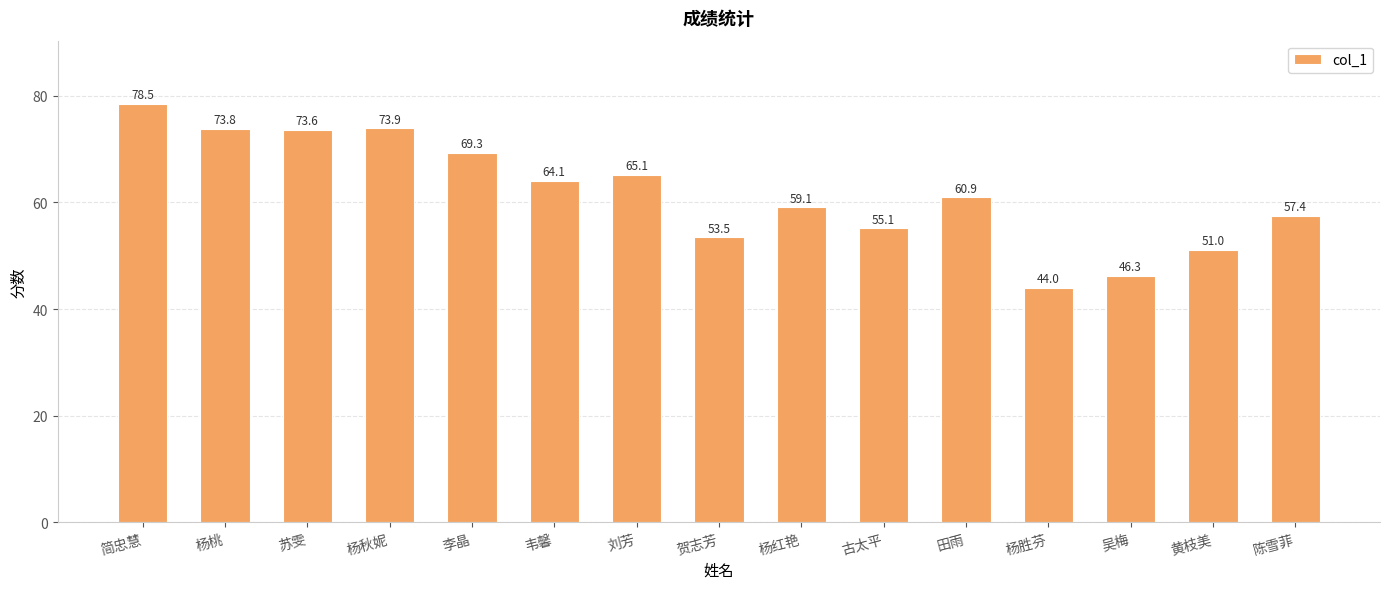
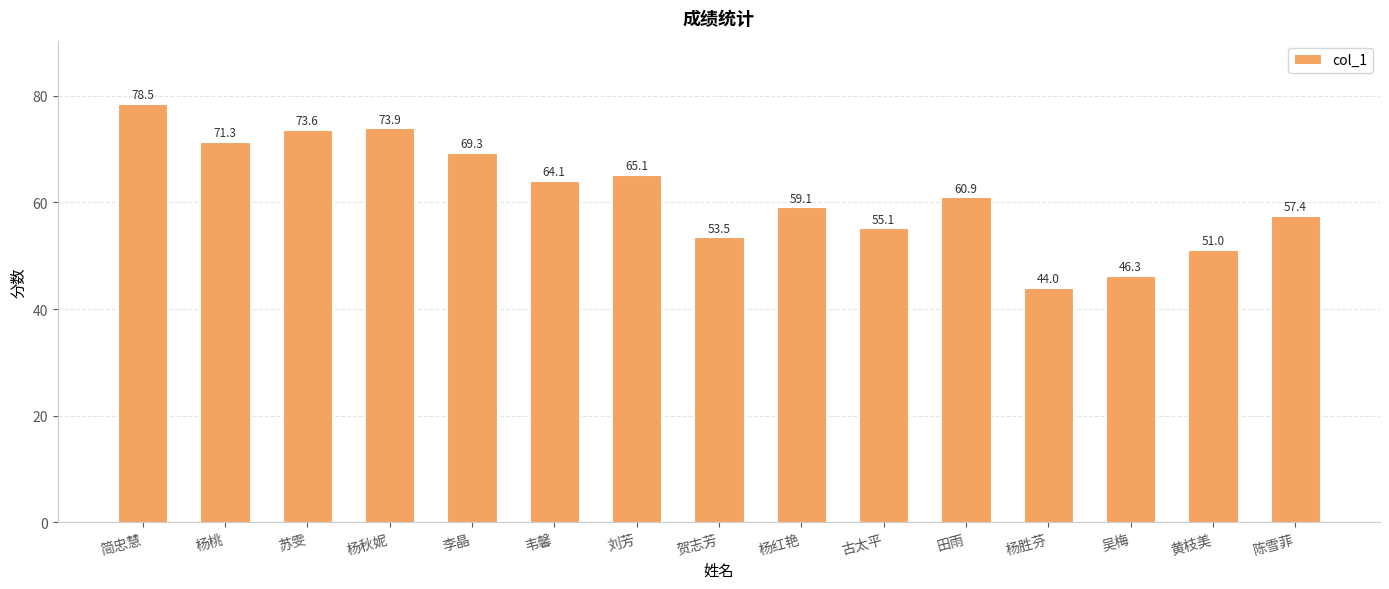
  {
    "简忠慧": 78.5,
-   "杨桃": 73.8,
+   "杨桃": 71.3,
    "苏雯": 73.6,
    "杨秋妮": 73.9,
    "李晶": 69.3,
    "韦馨": 64.1,
    "刘芳": 65.1,
    "贺志芳": 53.5,
    "杨红艳": 59.1,
    "古太平": 55.1,
    "田雨": 60.9,
    "杨胜芬": 44.0,
    "吴梅": 46.3,
    "黄枝美": 51.0,
    "陈雪菲": 57.4
  }
